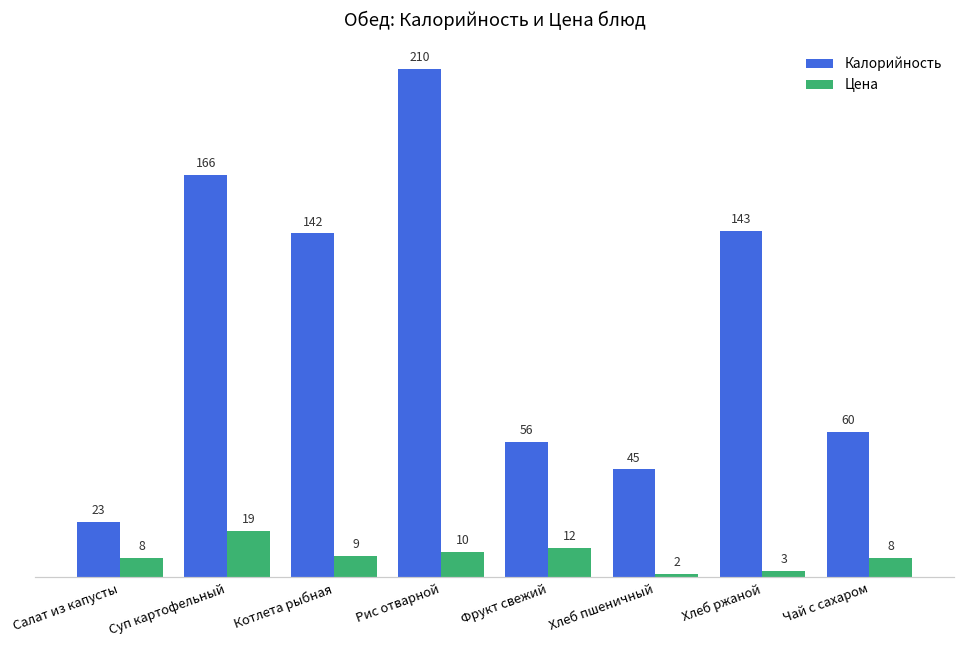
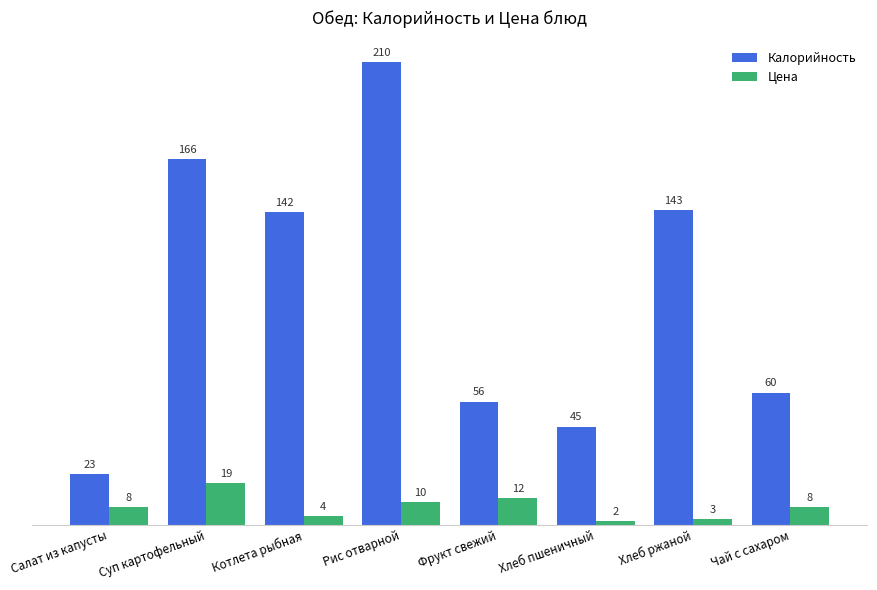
  {
    "Калорийность": {
      "Салат из капусты": 23,
      "Суп картофельный": 166,
      "Котлета рыбная": 142,
      "Рис отварной": 210,
      "Фрукт свежий": 56,
      "Хлеб пшеничный": 45,
      "Хлеб ржаной": 143,
      "Чай с сахаром": 60
    },
    "Цена": {
      "Салат из капусты": 8,
      "Суп картофельный": 19,
-     "Котлета рыбная": 9,
+     "Котлета рыбная": 4,
      "Рис отварной": 10,
      "Фрукт свежий": 12,
      "Хлеб пшеничный": 2,
      "Хлеб ржаной": 3,
      "Чай с сахаром": 8
    }
  }
